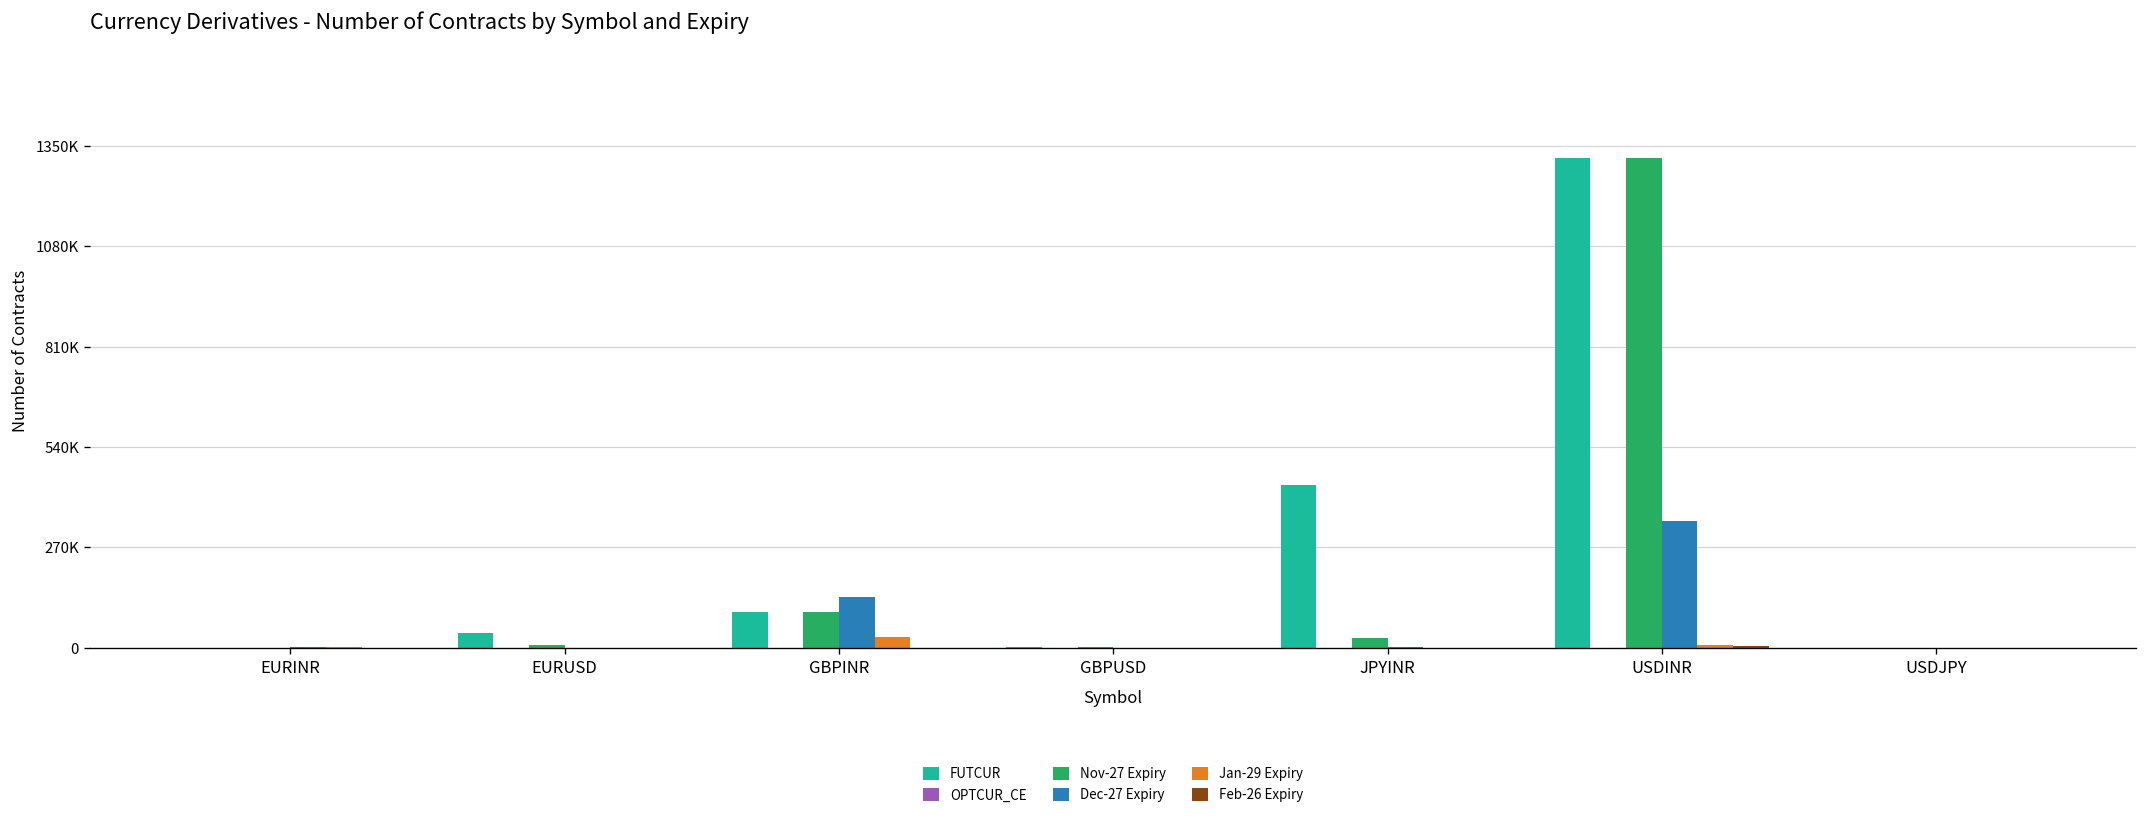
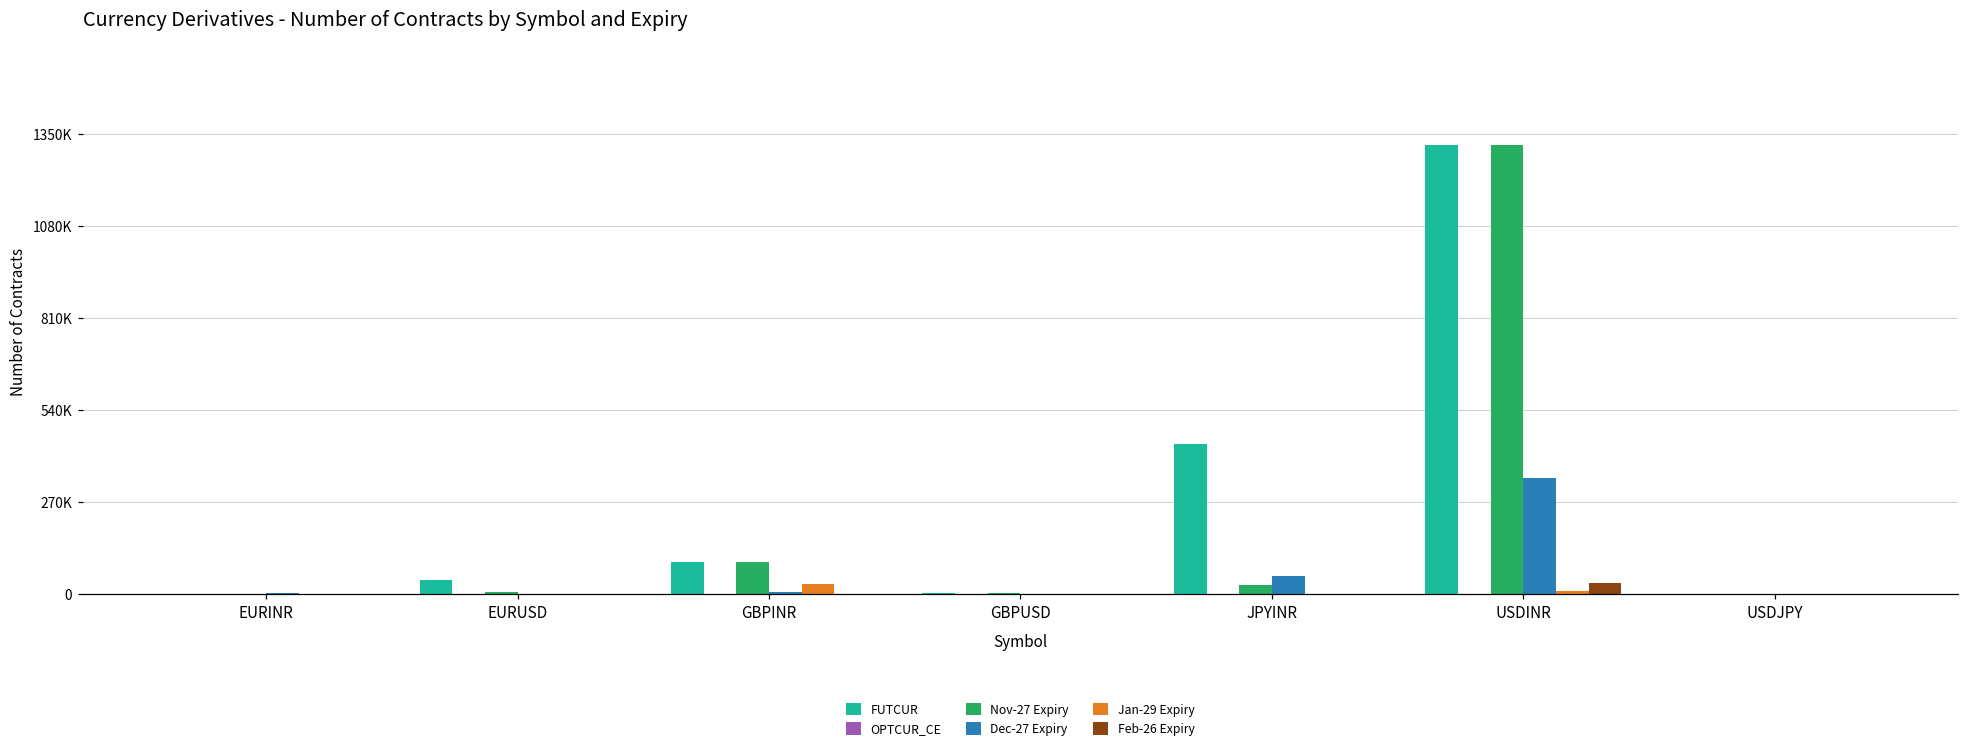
  {
    "FUTCUR": {
      "EURUSD": 40000,
      "GBPINR": 90000,
      "JPYINR": 440000,
      "USDINR": 1320000
    },
    "OPTCUR_CE": {
      "EURUSD": 0,
      "GBPINR": 0,
      "GBPUSD": 0,
      "JPYINR": 0,
      "USDINR": 0,
      "USDJPY": 0
    },
    "Nov-27 Expiry": {
      "GBPINR": 90000,
      "JPYINR": 20000,
      "USDINR": 1320000
    },
    "Dec-27 Expiry": {
      "EURUSD": 0,
-     "GBPINR": 140000,
+     "GBPINR": 0,
      "GBPUSD": 0,
-     "JPYINR": 0,
+     "JPYINR": 50000,
      "USDINR": 340000,
      "USDJPY": 0
    },
    "Jan-29 Expiry": {
      "EURUSD": 0,
      "GBPINR": 30000,
      "GBPUSD": 0,
      "USDJPY": 0
    },
    "Feb-26 Expiry": {
      "EURUSD": 0,
      "GBPUSD": 0,
      "JPYINR": 0,
-     "USDINR": 0,
+     "USDINR": 30000,
      "USDJPY": 0
    }
  }
